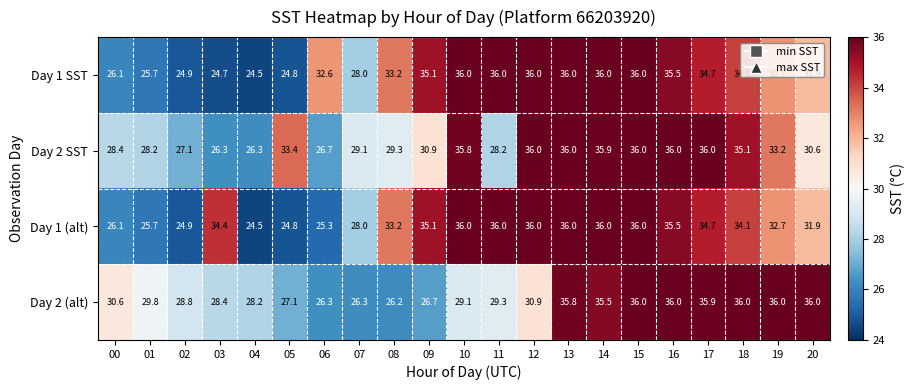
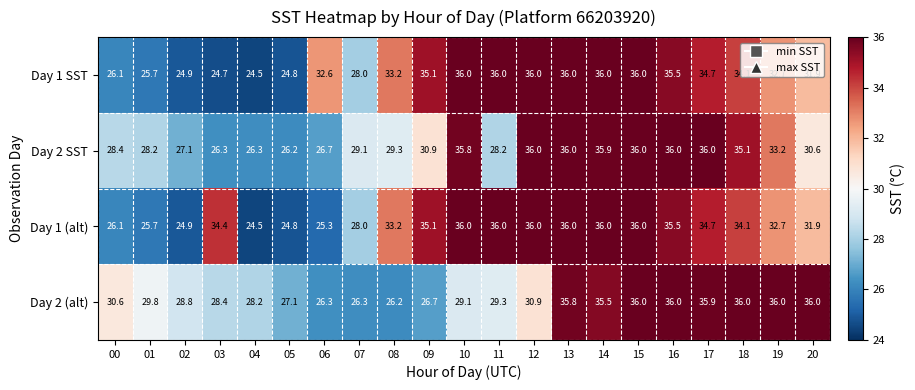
  {
    "Day 1 SST": {
      "00": 26.1,
      "01": 25.7,
      "02": 24.9,
      "03": 24.7,
      "04": 24.5,
      "05": 24.8,
      "06": 32.6,
      "07": 28.0,
      "08": 33.2,
      "09": 35.1,
      "10": 36.0,
      "11": 36.0,
      "12": 36.0,
      "13": 36.0,
      "14": 36.0,
      "15": 36.0,
      "16": 35.5,
      "17": 34.7
    },
    "Day 2 SST": {
      "00": 28.4,
      "01": 28.2,
      "02": 27.1,
      "03": 26.3,
      "04": 26.3,
-     "05": 33.4,
+     "05": 26.2,
      "06": 26.7,
      "07": 29.1,
      "08": 29.3,
      "09": 30.9,
      "10": 35.8,
      "11": 28.2,
      "12": 36.0,
      "13": 36.0,
      "14": 35.9,
      "15": 36.0,
      "16": 36.0,
      "17": 36.0,
      "18": 35.1,
      "19": 33.2,
      "20": 30.6
    },
    "Day 1 (alt)": {
      "00": 26.1,
      "01": 25.7,
      "02": 24.9,
      "03": 34.4,
      "04": 24.5,
      "05": 24.8,
      "06": 25.3,
      "07": 28.0,
      "08": 33.2,
      "09": 35.1,
      "10": 36.0,
      "11": 36.0,
      "12": 36.0,
      "13": 36.0,
      "14": 36.0,
      "15": 36.0,
      "16": 35.5,
      "17": 34.7,
      "18": 34.1,
      "19": 32.7,
      "20": 31.9
    },
    "Day 2 (alt)": {
      "00": 30.6,
      "01": 29.8,
      "02": 28.8,
      "03": 28.4,
      "04": 28.2,
      "05": 27.1,
      "06": 26.3,
      "07": 26.3,
      "08": 26.2,
      "09": 26.7,
      "10": 29.1,
      "11": 29.3,
      "12": 30.9,
      "13": 35.8,
      "14": 35.5,
      "15": 36.0,
      "16": 36.0,
      "17": 35.9,
      "18": 36.0,
      "19": 36.0,
      "20": 36.0
    }
  }
